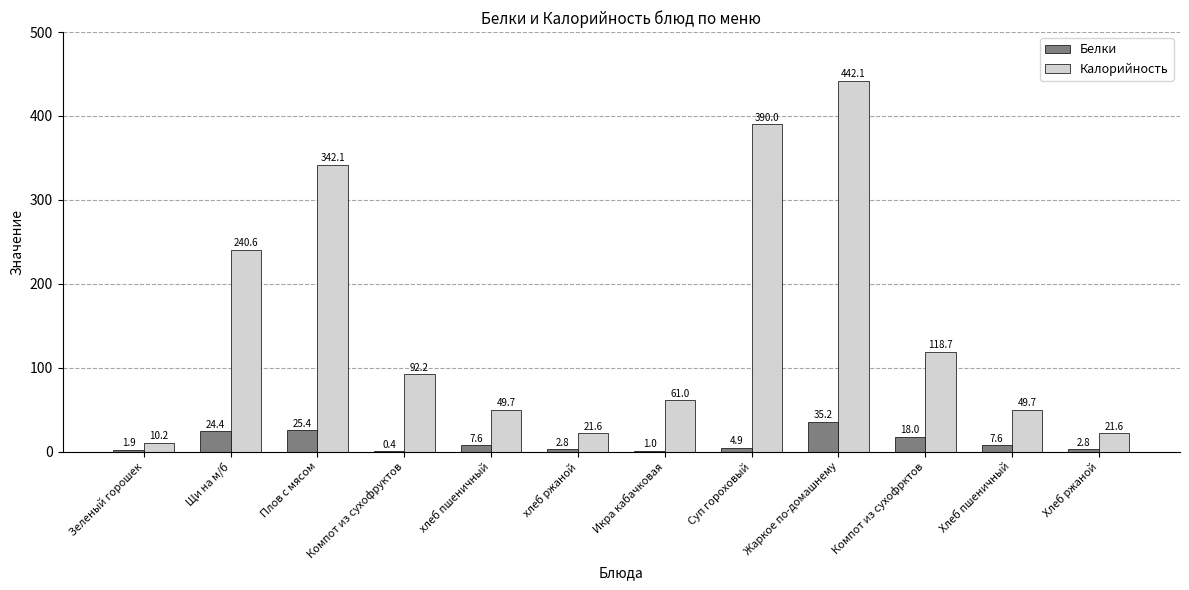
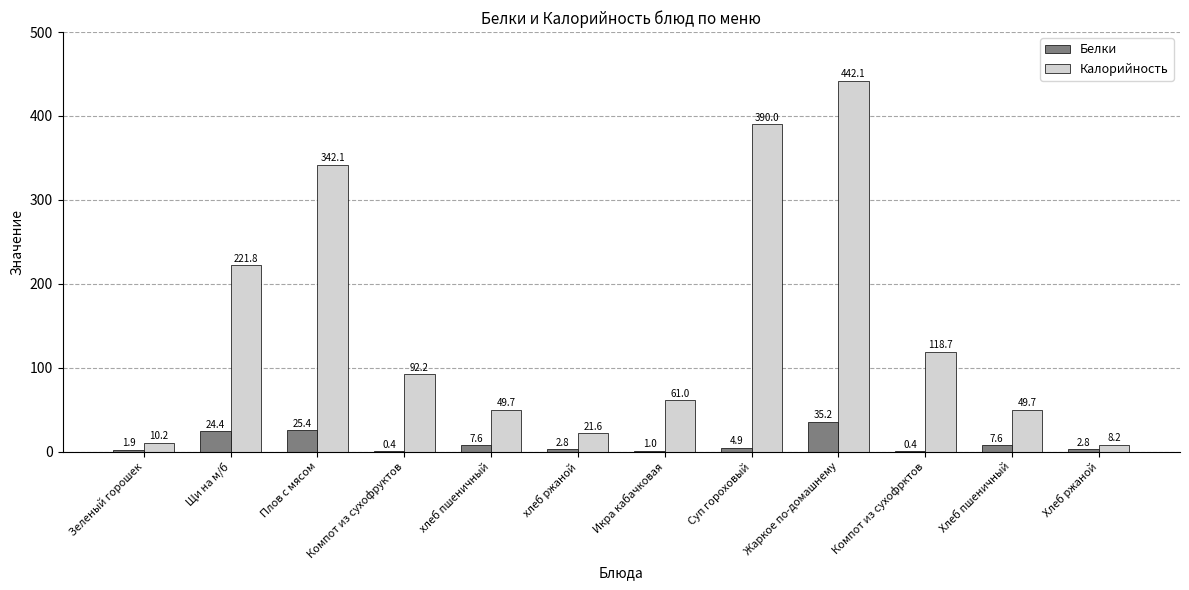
  {
    "Белки": {
      "Зеленый горошек": 1.9,
      "Щи на м/б": 24.4,
      "Плов с мясом": 25.4,
      "Компот из сухофруктов": 0.4,
      "хлеб пшеничный": 7.6,
      "хлеб ржаной": 2.8,
      "Икра кабачковая": 1.0,
      "Суп гороховый": 4.9,
      "Жаркое по-домашнему": 35.2,
-     "Компот из сухофрктов": 18.0,
+     "Компот из сухофрктов": 0.4,
      "Хлеб пшеничный": 7.6,
      "Хлеб ржаной": 2.8
    },
    "Калорийность": {
      "Зеленый горошек": 10.2,
-     "Щи на м/б": 240.6,
+     "Щи на м/б": 221.8,
      "Плов с мясом": 342.1,
      "Компот из сухофруктов": 92.2,
      "хлеб пшеничный": 49.7,
      "хлеб ржаной": 21.6,
      "Икра кабачковая": 61.0,
      "Суп гороховый": 390.0,
      "Жаркое по-домашнему": 442.1,
      "Компот из сухофрктов": 118.7,
      "Хлеб пшеничный": 49.7,
-     "Хлеб ржаной": 21.6
+     "Хлеб ржаной": 8.2
    }
  }
